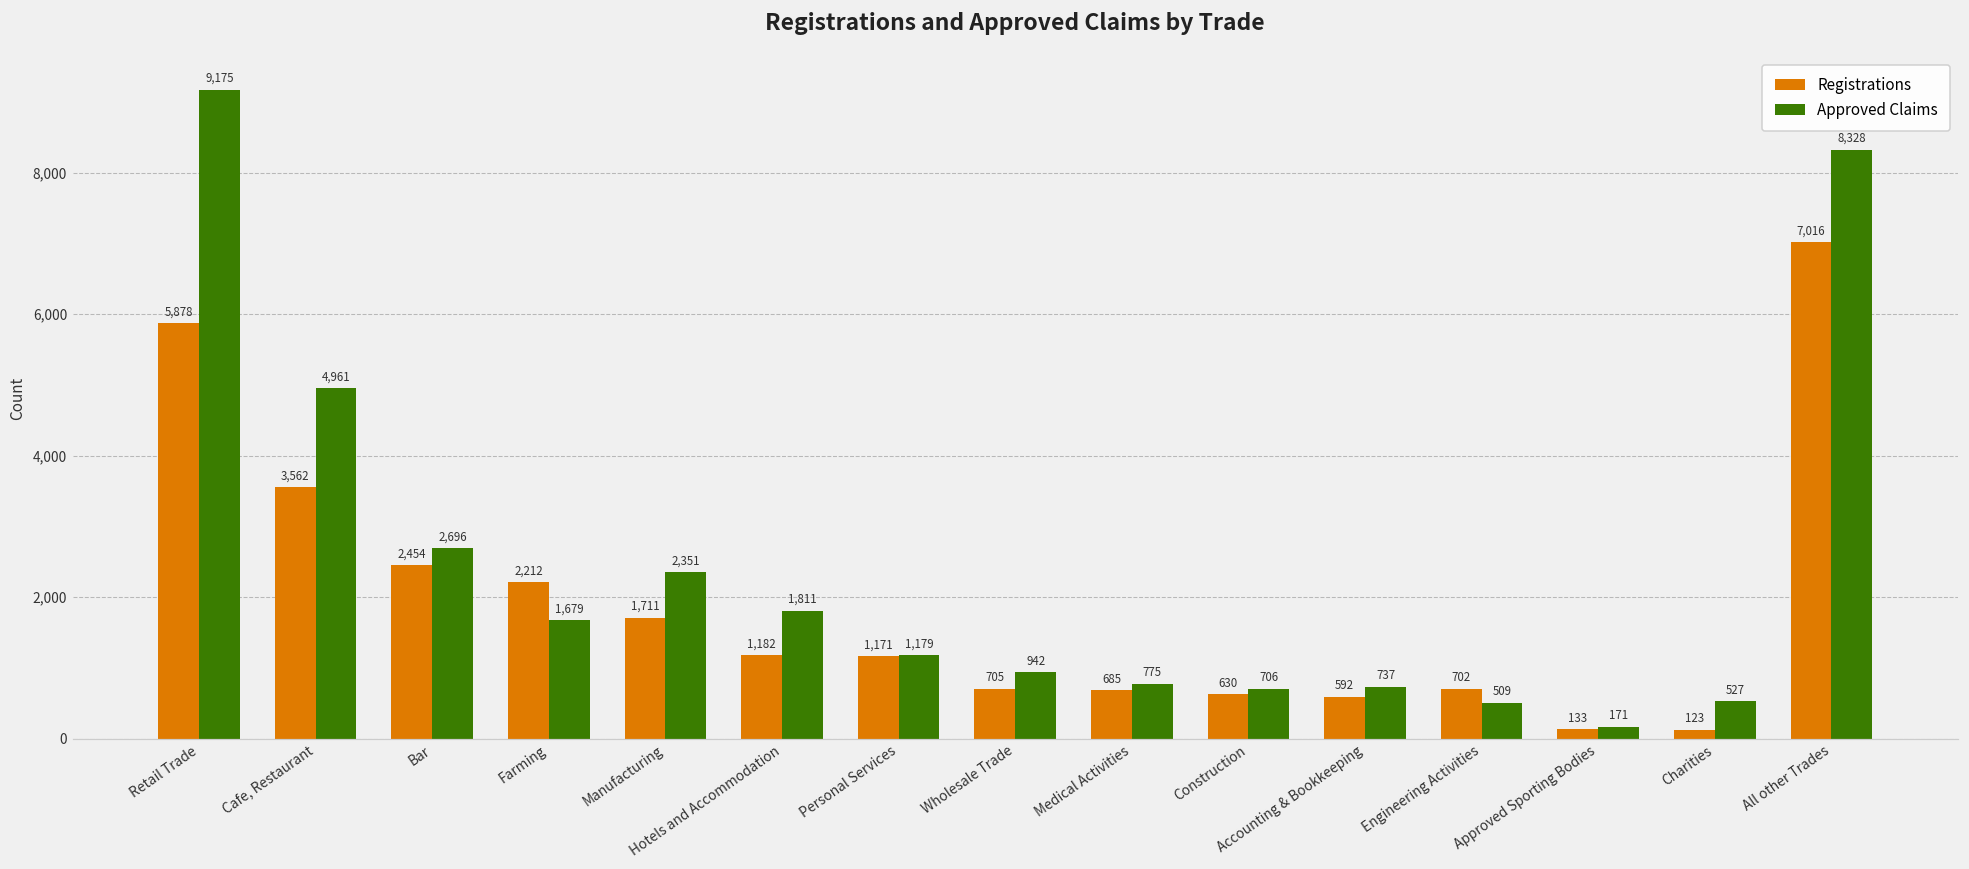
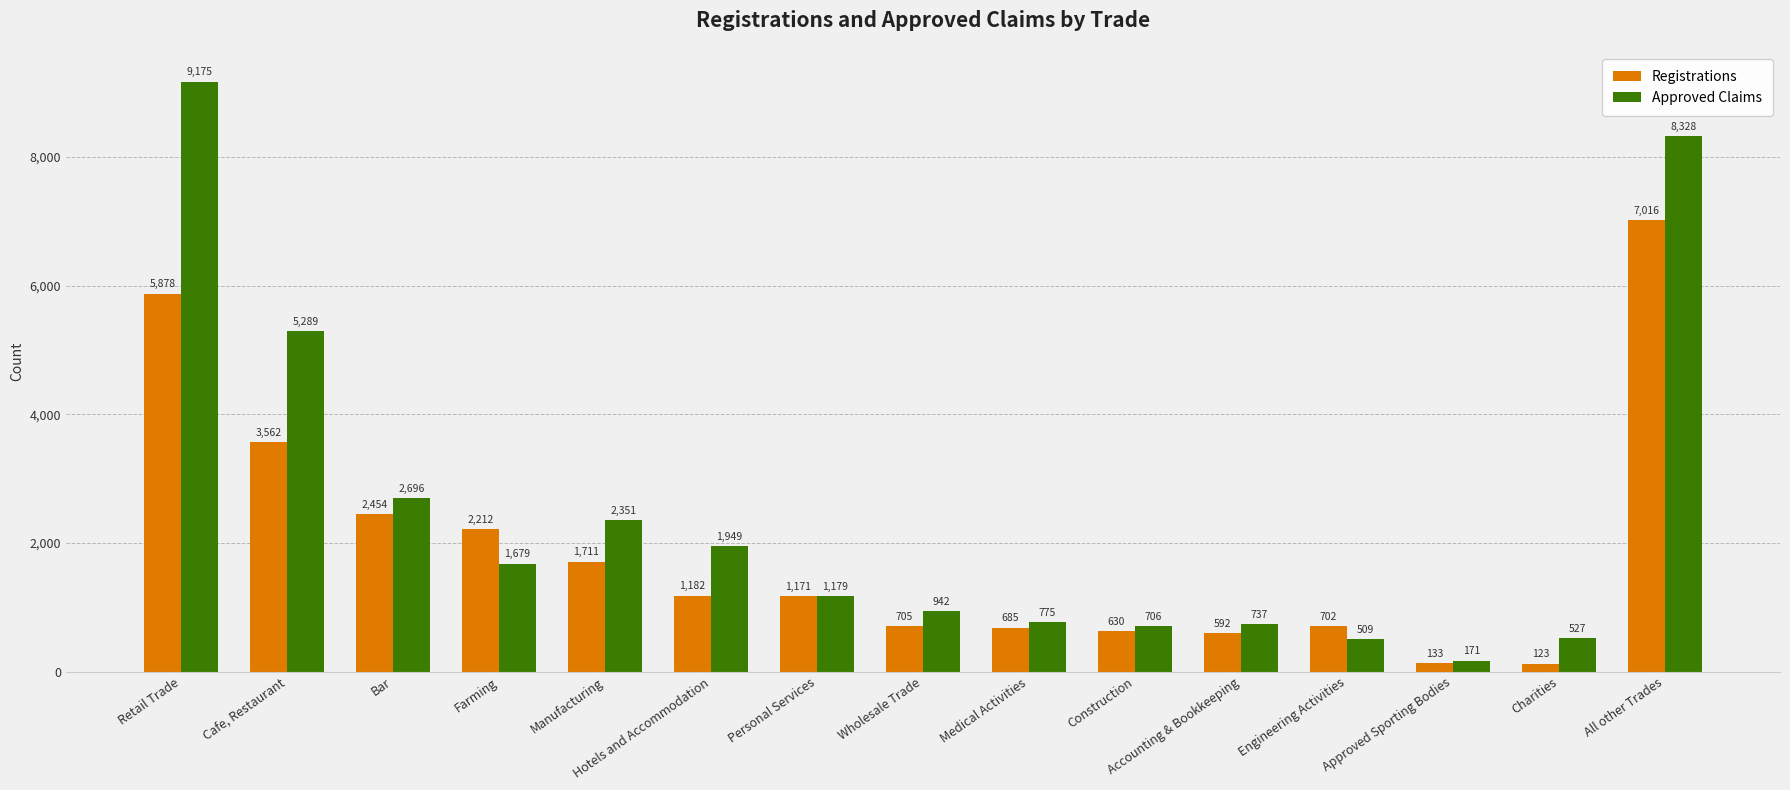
  {
    "Registrations": {
      "Retail Trade": "5,878",
      "Cafe, Restaurant": "3,562",
      "Bar": "2,454",
      "Farming": "2,212",
      "Manufacturing": "1,711",
      "Hotels and Accommodation": "1,182",
      "Personal Services": "1,171",
      "Wholesale Trade": "705",
      "Medical Activities": "685",
      "Construction": "630",
      "Accounting & Bookkeeping": "592",
      "Engineering Activities": "702",
      "Approved Sporting Bodies": "133",
      "Charities": "123",
      "All other Trades": "7,016"
    },
    "Approved Claims": {
      "Retail Trade": "9,175",
-     "Cafe, Restaurant": "4,961",
+     "Cafe, Restaurant": "5,289",
      "Bar": "2,696",
      "Farming": "1,679",
      "Manufacturing": "2,351",
-     "Hotels and Accommodation": "1,811",
+     "Hotels and Accommodation": "1,949",
      "Personal Services": "1,179",
      "Wholesale Trade": "942",
      "Medical Activities": "775",
      "Construction": "706",
      "Accounting & Bookkeeping": "737",
      "Engineering Activities": "509",
      "Approved Sporting Bodies": "171",
      "Charities": "527",
      "All other Trades": "8,328"
    }
  }
